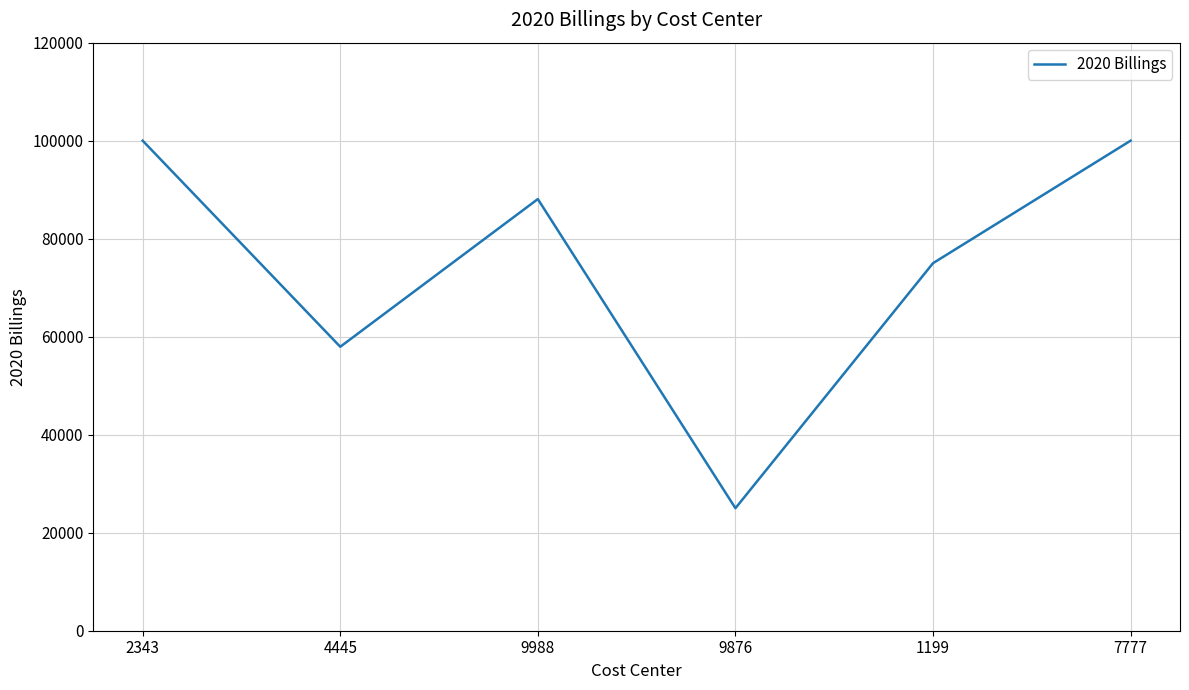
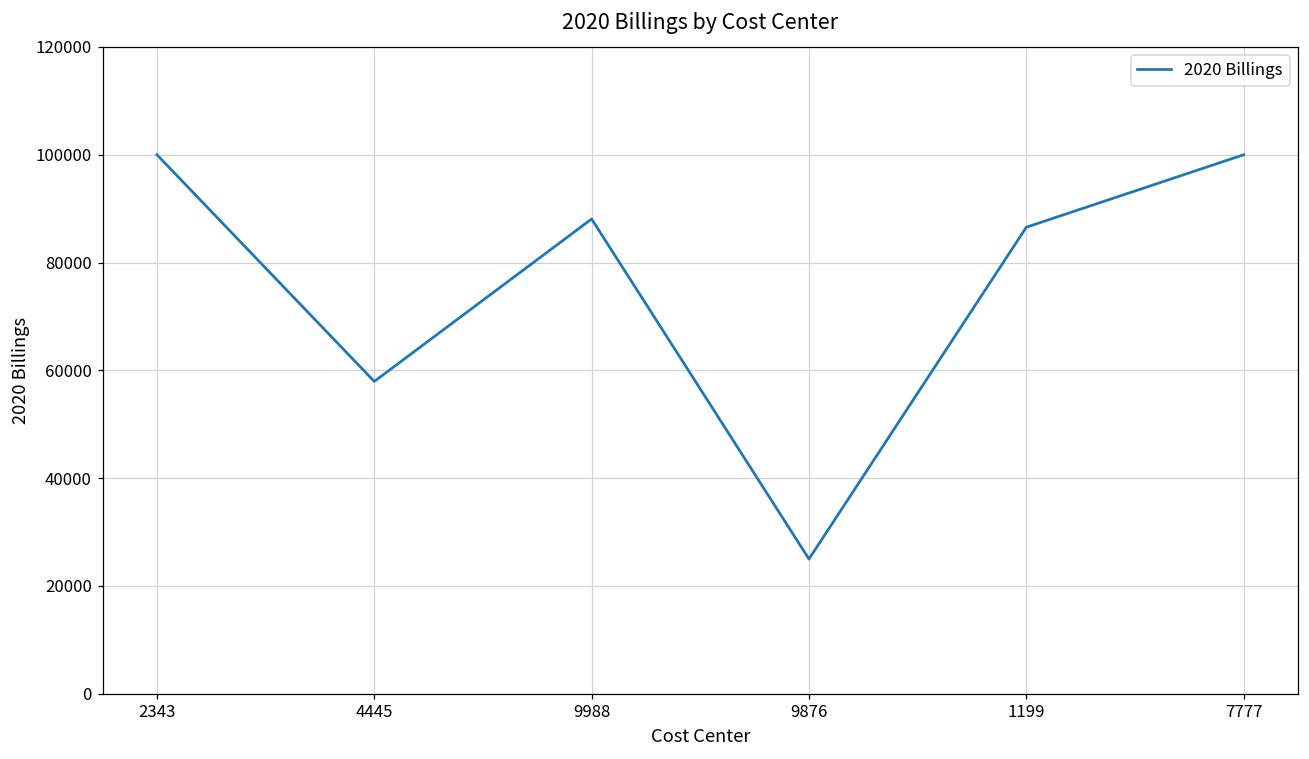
  {
    "2343": 100000,
    "4445": 58000,
    "9988": 88000,
    "9876": 25000,
-   "1199": 75000,
+   "1199": 87000,
    "7777": 100000
  }
